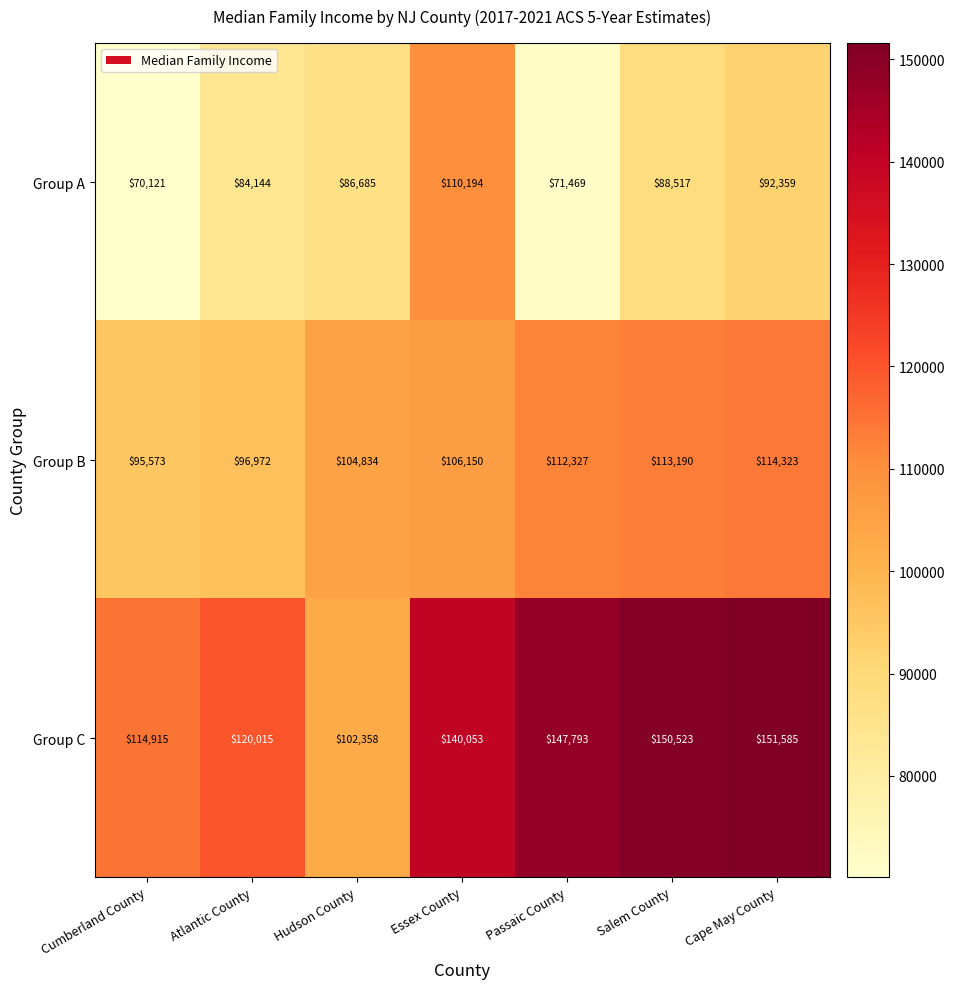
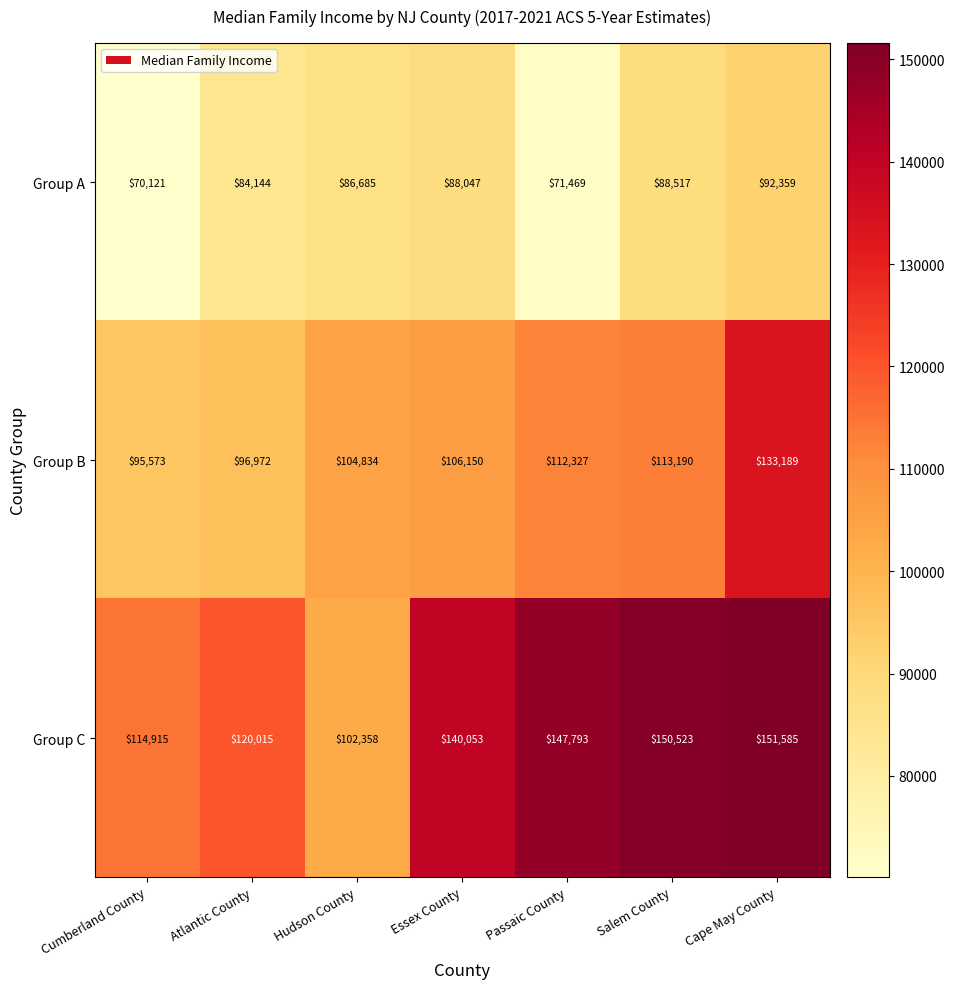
  {
    "Group A": {
      "Cumberland County": "$70,121",
      "Atlantic County": "$84,144",
      "Hudson County": "$86,685",
-     "Essex County": "$110,194",
+     "Essex County": "$88,047",
      "Passaic County": "$71,469",
      "Salem County": "$88,517",
      "Cape May County": "$92,359"
    },
    "Group B": {
      "Cumberland County": "$95,573",
      "Atlantic County": "$96,972",
      "Hudson County": "$104,834",
      "Essex County": "$106,150",
      "Passaic County": "$112,327",
      "Salem County": "$113,190",
-     "Cape May County": "$114,323"
+     "Cape May County": "$133,189"
    },
    "Group C": {
      "Cumberland County": "$114,915",
      "Atlantic County": "$120,015",
      "Hudson County": "$102,358",
      "Essex County": "$140,053",
      "Passaic County": "$147,793",
      "Salem County": "$150,523",
      "Cape May County": "$151,585"
    }
  }
